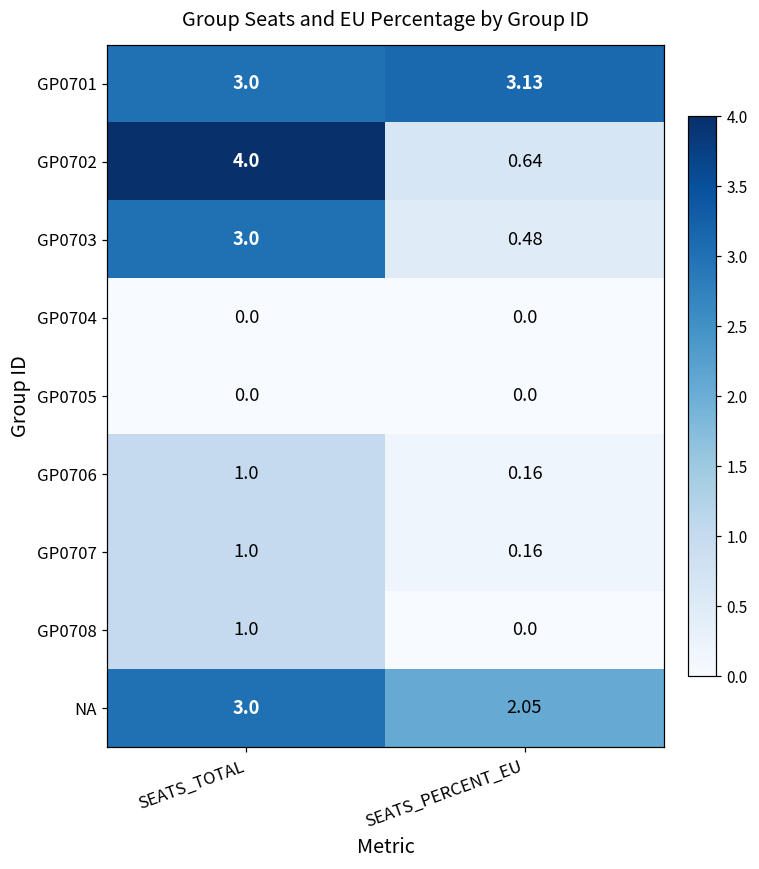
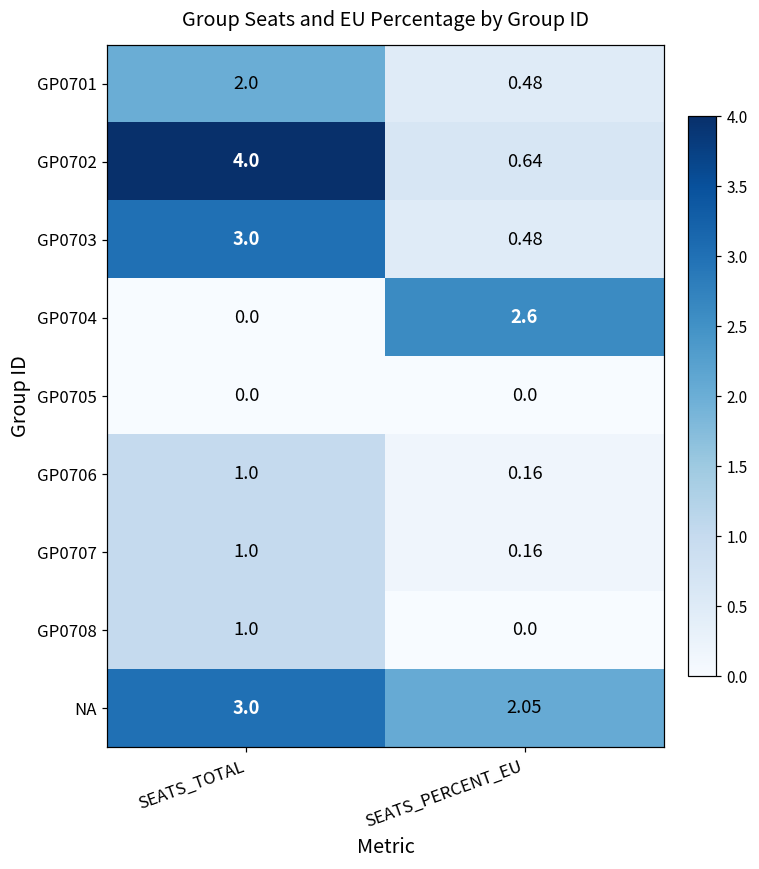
  {
    "GP0701": {
-     "SEATS_TOTAL": 3.0,
-     "SEATS_PERCENT_EU": 3.13
+     "SEATS_TOTAL": 2.0,
+     "SEATS_PERCENT_EU": 0.48
    },
    "GP0702": {
      "SEATS_TOTAL": 4.0,
      "SEATS_PERCENT_EU": 0.64
    },
    "GP0703": {
      "SEATS_TOTAL": 3.0,
      "SEATS_PERCENT_EU": 0.48
    },
    "GP0704": {
      "SEATS_TOTAL": 0.0,
-     "SEATS_PERCENT_EU": 0.0
+     "SEATS_PERCENT_EU": 2.6
    },
    "GP0705": {
      "SEATS_TOTAL": 0.0,
      "SEATS_PERCENT_EU": 0.0
    },
    "GP0706": {
      "SEATS_TOTAL": 1.0,
      "SEATS_PERCENT_EU": 0.16
    },
    "GP0707": {
      "SEATS_TOTAL": 1.0,
      "SEATS_PERCENT_EU": 0.16
    },
    "GP0708": {
      "SEATS_TOTAL": 1.0,
      "SEATS_PERCENT_EU": 0.0
    },
    "NA": {
      "SEATS_TOTAL": 3.0,
      "SEATS_PERCENT_EU": 2.05
    }
  }
